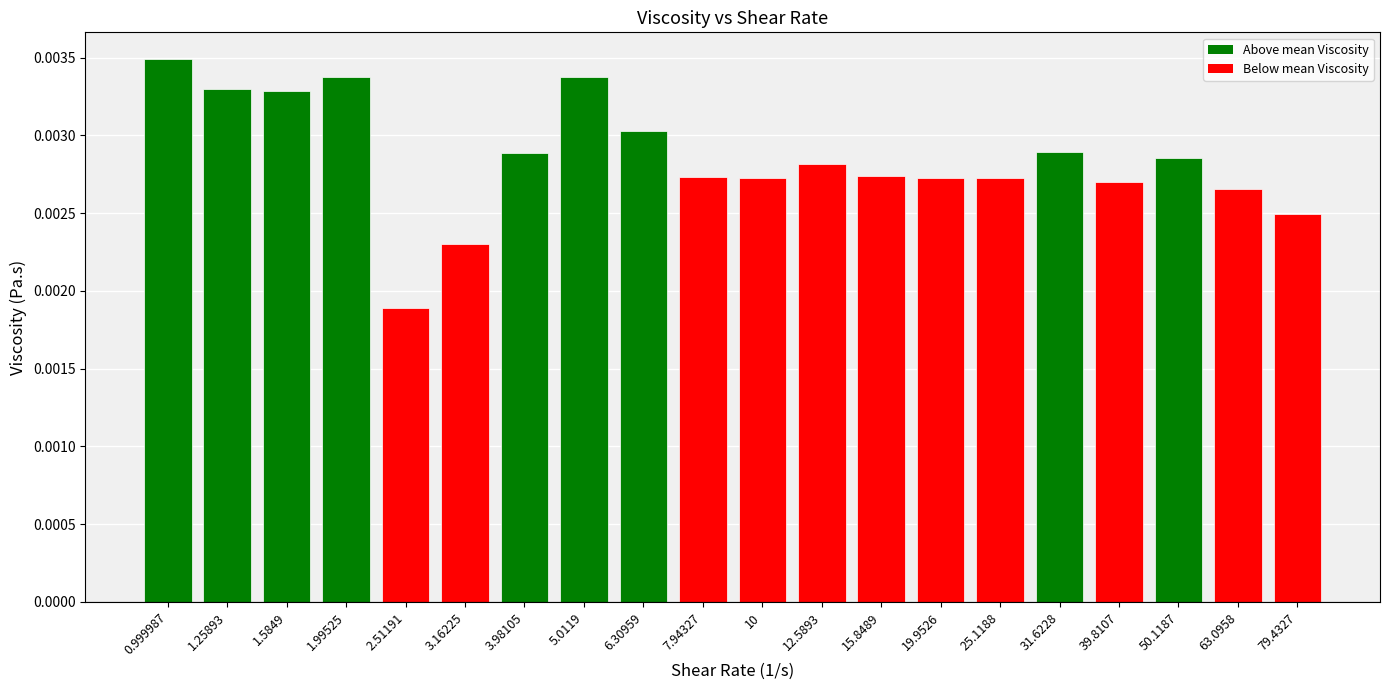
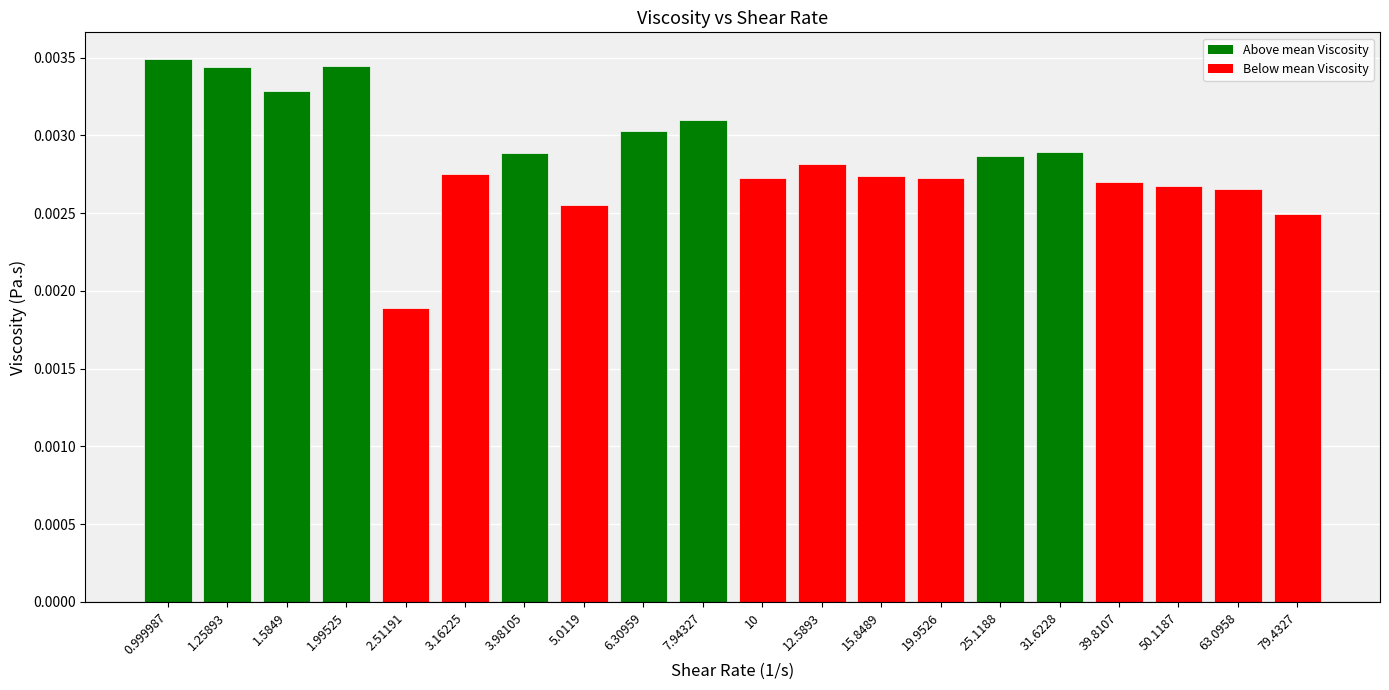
  {
    "0.999987": 0.00349,
-   "1.25893": 0.00330,
+   "1.25893": 0.00344,
    "1.5849": 0.00329,
-   "1.99525": 0.00338,
+   "1.99525": 0.00345,
    "2.51191": 0.00189,
-   "3.16225": 0.00230,
+   "3.16225": 0.00275,
    "3.98105": 0.00289,
-   "5.0119": 0.00337,
+   "5.0119": 0.00256,
    "6.30959": 0.00303,
-   "7.94327": 0.00273,
+   "7.94327": 0.00310,
    "10": 0.00273,
    "12.5893": 0.00282,
    "15.8489": 0.00274,
    "19.9526": 0.00273,
-   "25.1188": 0.00272,
+   "25.1188": 0.00287,
    "31.6228": 0.00289,
    "39.8107": 0.00270,
-   "50.1187": 0.00286,
+   "50.1187": 0.00268,
    "63.0958": 0.00265,
    "79.4327": 0.00249
  }
